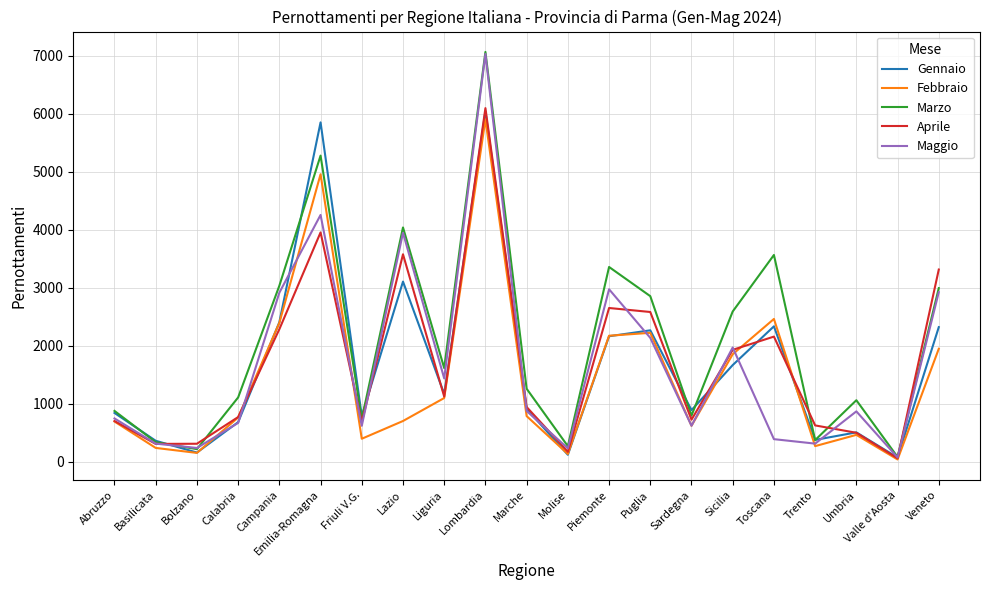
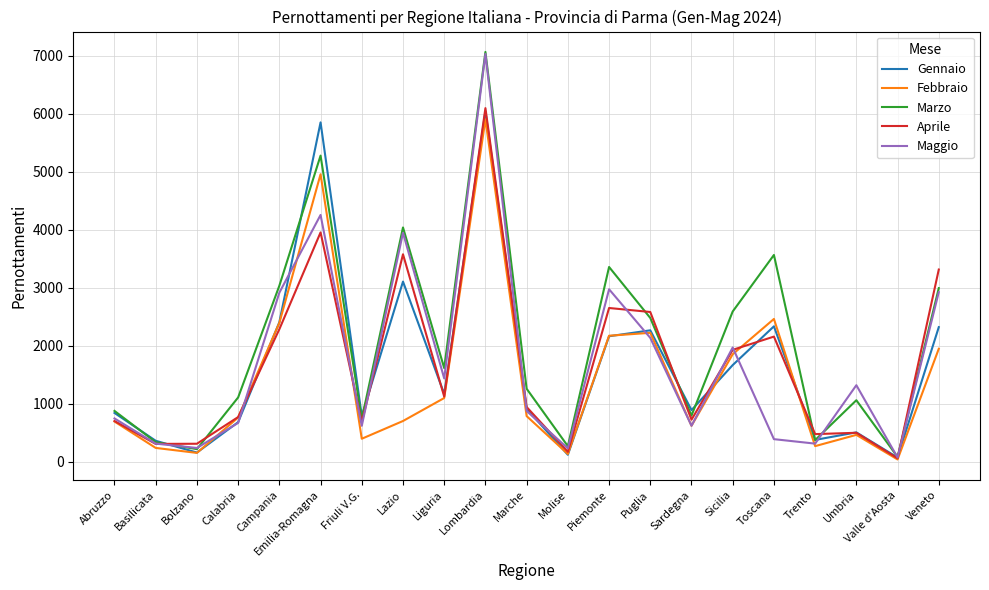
  {
    "Gennaio": {
      "Emilia-Romagna": 5900,
      "Friuli V.G.": 800,
      "Lazio": 3100,
      "Liguria": 1200,
      "Lombardia": 6000,
      "Sardegna": 900,
      "Sicilia": 1700,
      "Toscana": 2300,
      "Veneto": 2300
    },
    "Febbraio": {
      "Basilicata": 200,
      "Emilia-Romagna": 5000,
      "Friuli V.G.": 400,
      "Lazio": 700,
      "Lombardia": 5900,
      "Marche": 800,
      "Sicilia": 1900,
      "Toscana": 2500,
      "Veneto": 2000
    },
    "Marzo": {
      "Calabria": 1100,
      "Campania": 3000,
      "Emilia-Romagna": 5300,
      "Friuli V.G.": 700,
      "Lazio": 4000,
      "Liguria": 1600,
      "Marche": 1300,
      "Piemonte": 3400,
-     "Puglia": 2900,
+     "Puglia": 2500,
      "Sardegna": 800,
      "Sicilia": 2600,
      "Toscana": 3600,
      "Umbria": 1100,
      "Veneto": 3000
    },
    "Aprile": {
      "Bolzano": 300,
      "Campania": 2300,
      "Emilia-Romagna": 4000,
      "Friuli V.G.": 700,
      "Lazio": 3600,
      "Lombardia": 6100,
      "Piemonte": 2700,
      "Puglia": 2600,
      "Sardegna": 700,
      "Toscana": 2200,
-     "Trento": 600,
+     "Trento": 500,
      "Veneto": 3300
    },
    "Maggio": {
      "Abruzzo": 800,
      "Campania": 2900,
      "Emilia-Romagna": 4300,
      "Friuli V.G.": 600,
      "Lazio": 4000,
      "Liguria": 1400,
      "Piemonte": 3000,
      "Puglia": 2100,
      "Toscana": 400,
-     "Umbria": 900,
+     "Umbria": 1300,
      "Veneto": 2900
    }
  }
